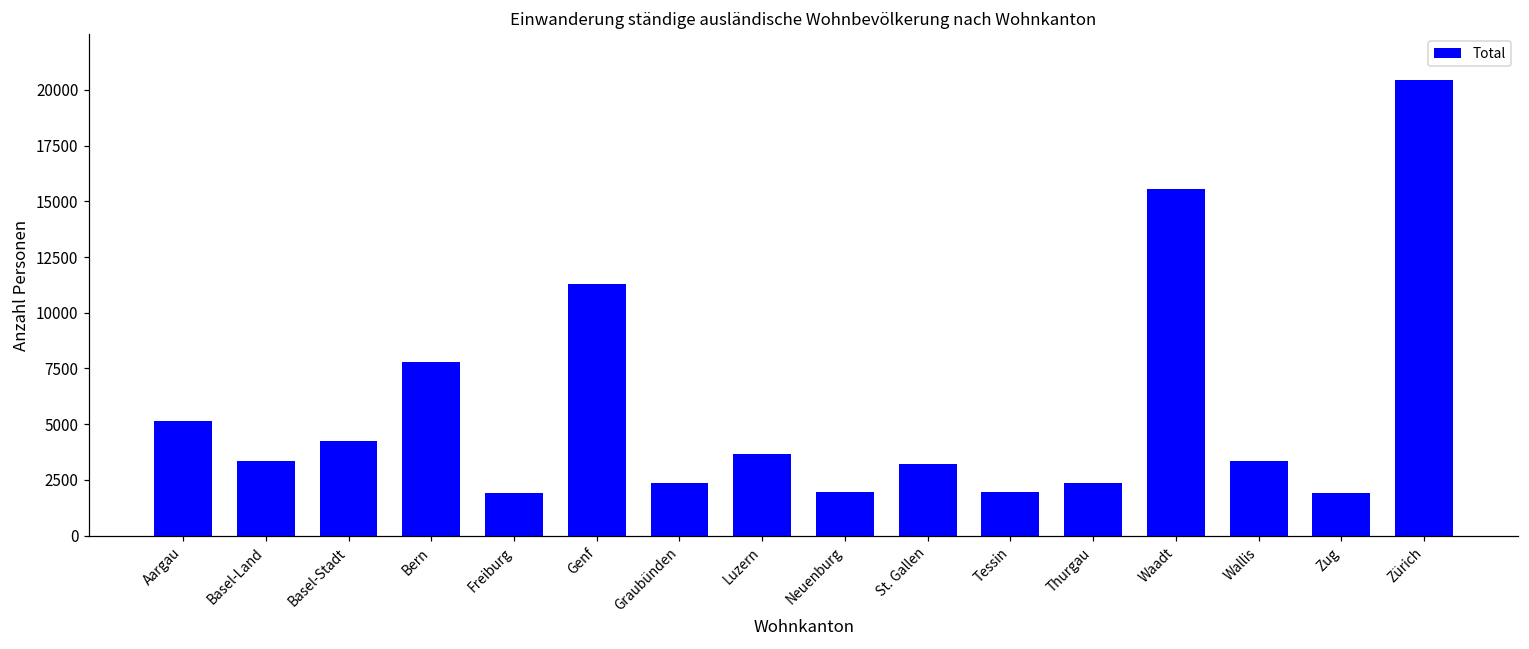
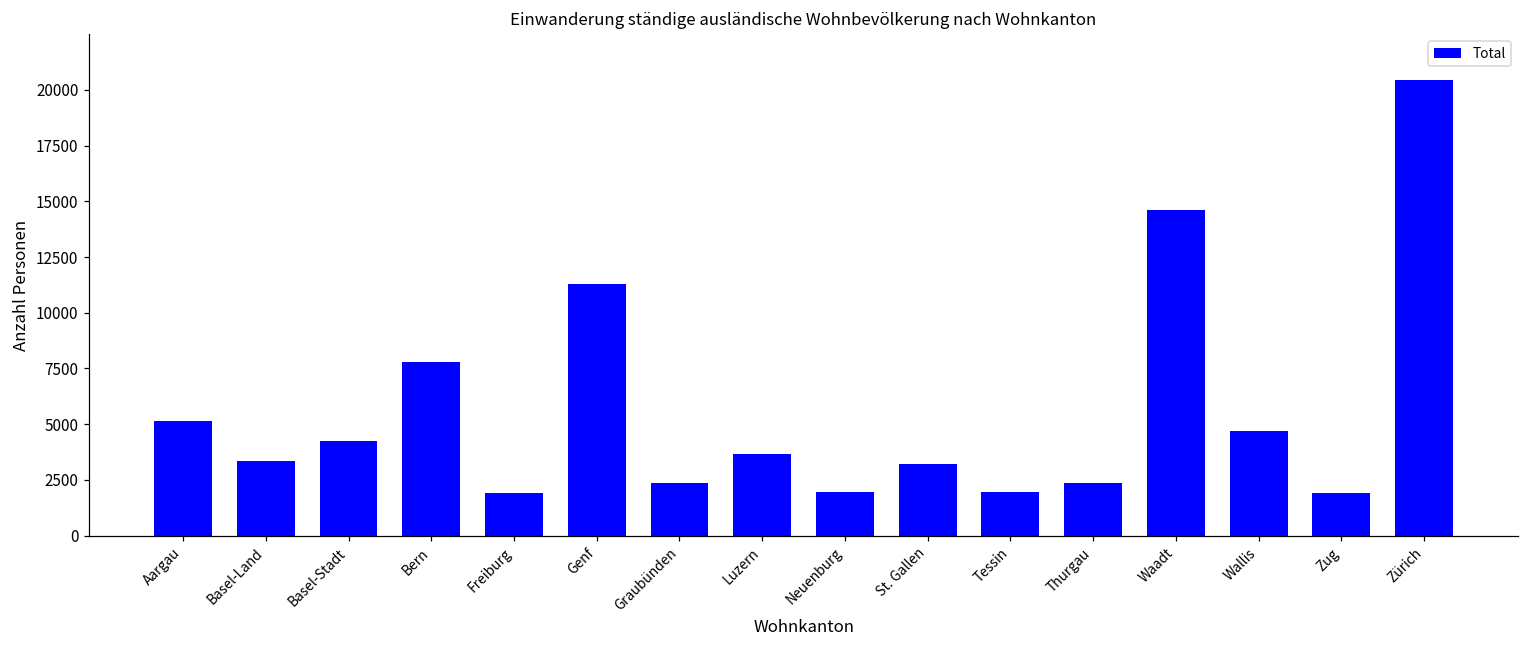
  {
    "Aargau": 5100,
    "Basel-Land": 3300,
    "Basel-Stadt": 4300,
    "Bern": 7800,
    "Freiburg": 1900,
    "Genf": 11300,
    "Graubünden": 2400,
    "Luzern": 3700,
    "Neuenburg": 2000,
    "St. Gallen": 3200,
    "Tessin": 2000,
    "Thurgau": 2400,
-   "Waadt": 15600,
-   "Wallis": 3400,
+   "Waadt": 14600,
+   "Wallis": 4700,
    "Zug": 1900,
    "Zürich": 20400
  }
